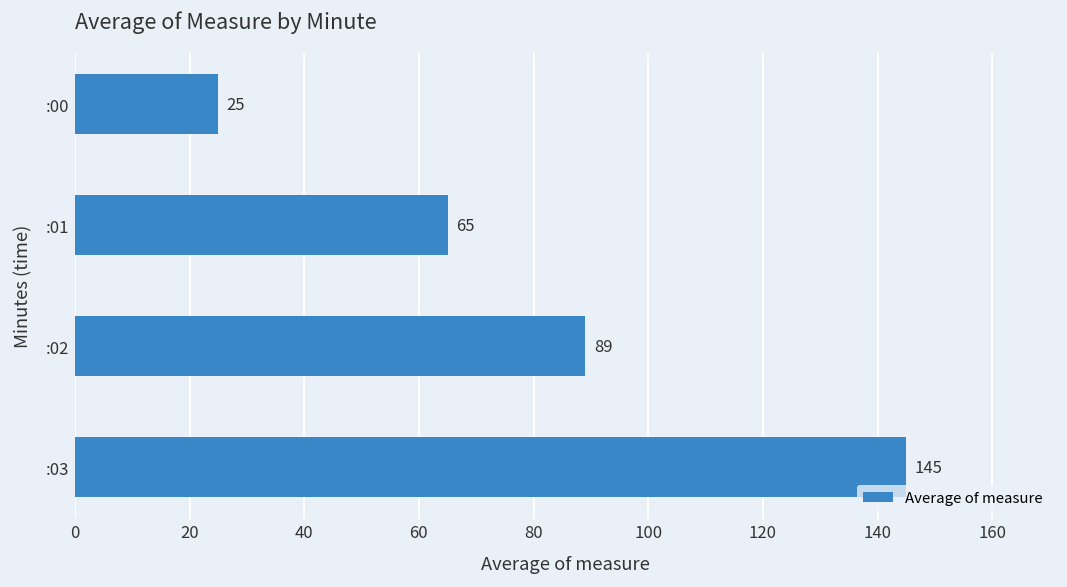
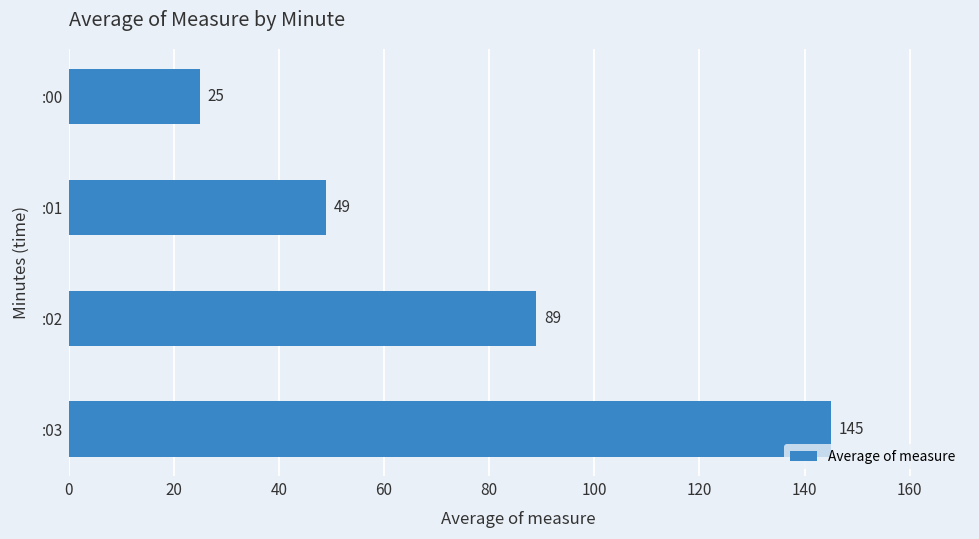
  {
    ":00": 25,
-   ":01": 65,
+   ":01": 49,
    ":02": 89,
    ":03": 145
  }
